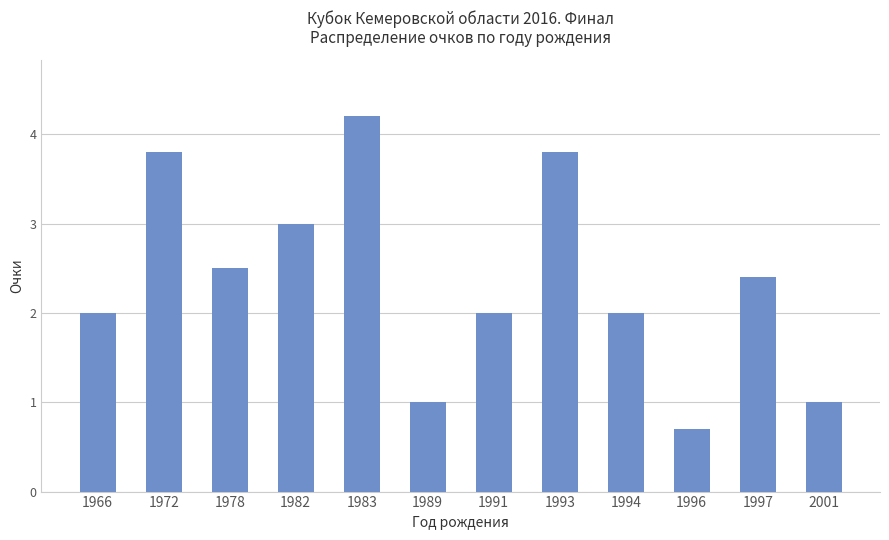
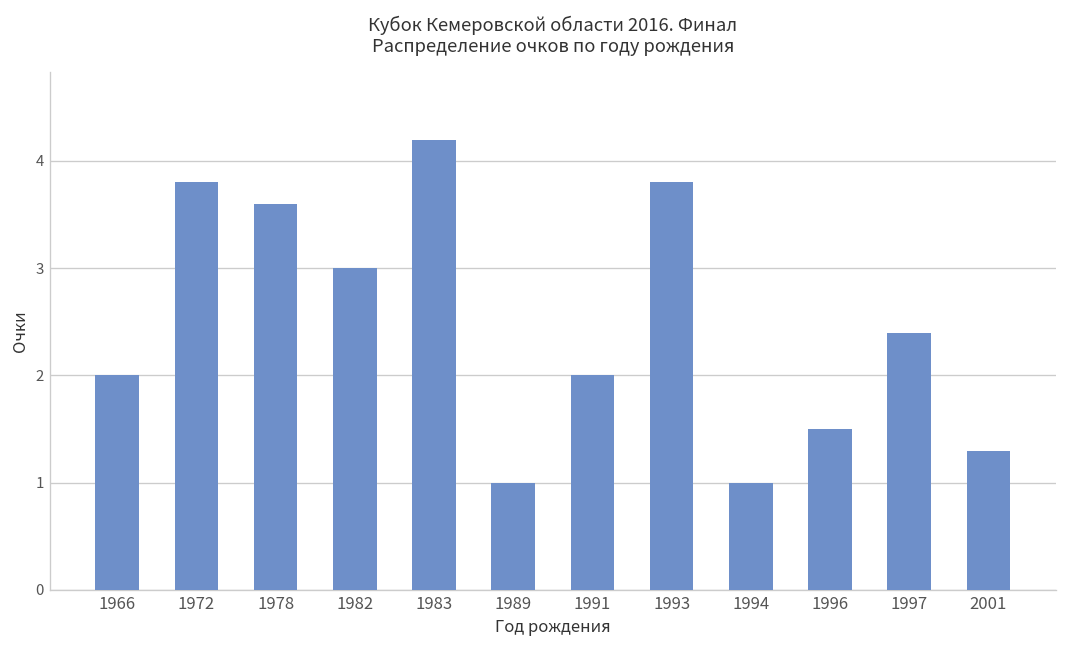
  {
    "1966": 2.0,
    "1972": 3.8,
-   "1978": 2.5,
+   "1978": 3.6,
    "1982": 3.0,
    "1983": 4.2,
    "1989": 1.0,
    "1991": 2.0,
    "1993": 3.8,
-   "1994": 2,
-   "1996": 0.7,
+   "1994": 1,
+   "1996": 1.5,
    "1997": 2.4,
-   "2001": 1.0
+   "2001": 1.3
  }
